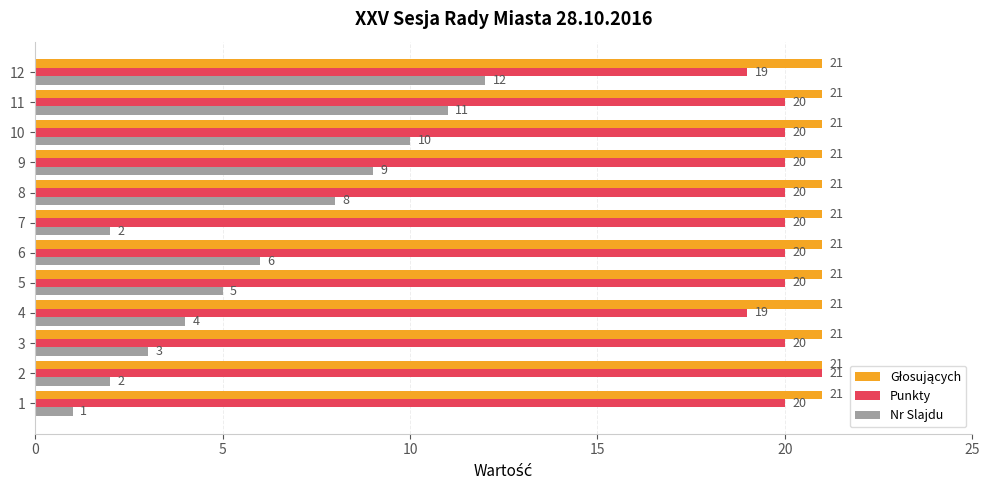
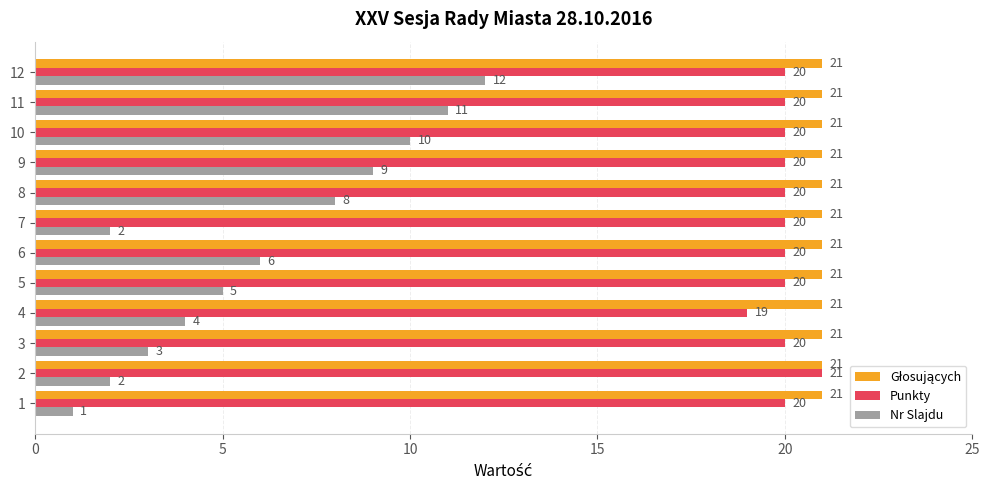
  {
    "Głosujących": {
      "12": 21,
      "11": 21,
      "10": 21,
      "9": 21,
      "8": 21,
      "7": 21,
      "6": 21,
      "5": 21,
      "4": 21,
      "3": 21,
      "1": 21
    },
    "Punkty": {
-     "12": 19,
+     "12": 20,
      "11": 20,
      "10": 20,
      "9": 20,
      "8": 20,
      "7": 20,
      "6": 20,
      "5": 20,
      "4": 19,
      "3": 20,
      "1": 20
    },
    "Nr Slajdu": {
      "12": 12,
      "11": 11,
      "10": 10,
      "9": 9,
      "8": 8,
      "7": 2,
      "6": 6,
      "5": 5,
      "4": 4,
      "3": 3,
      "2": 2,
      "1": 1
    }
  }
